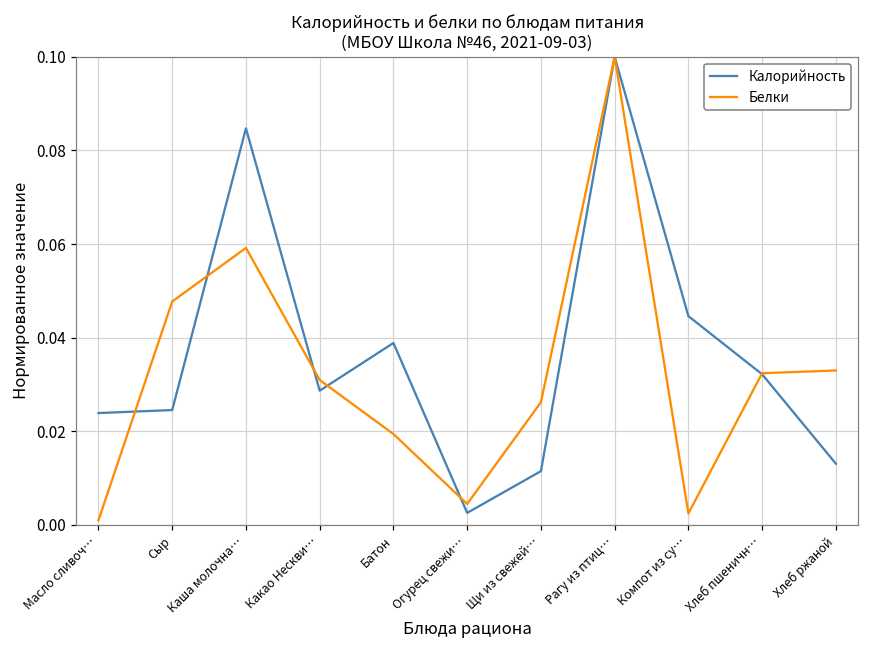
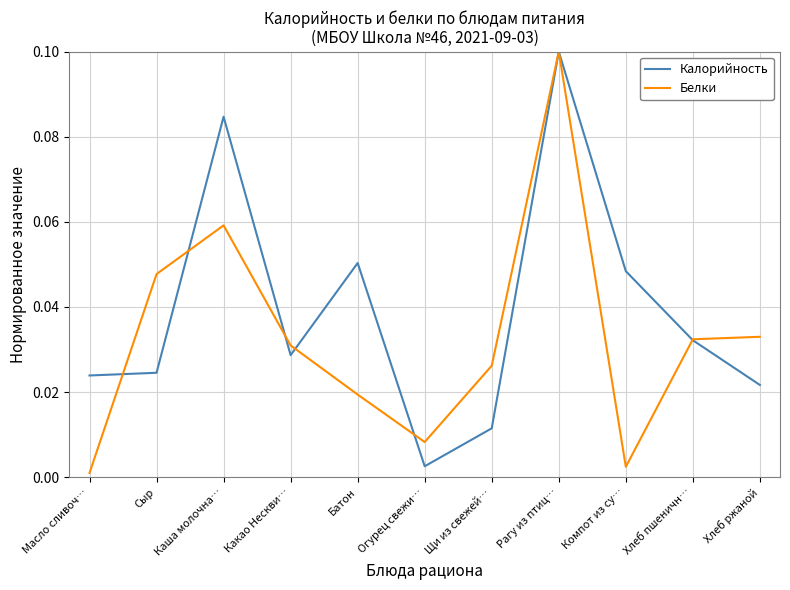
  {
    "Калорийность": {
      "Масло сливоч…": 0.024,
      "Сыр": 0.025,
      "Каша молочна…": 0.085,
      "Какао Нескви…": 0.029,
-     "Батон": 0.039,
+     "Батон": 0.050,
      "Огурец свежи…": 0.003,
      "Щи из свежей…": 0.011,
-     "Компот из су…": 0.045,
-     "Хлеб ржаной": 0.013
+     "Компот из су…": 0.048,
+     "Хлеб ржаной": 0.022
    },
    "Белки": {
      "Масло сливоч…": 0.001,
      "Сыр": 0.048,
      "Каша молочна…": 0.059,
      "Какао Нескви…": 0.031,
      "Батон": 0.019,
-     "Огурец свежи…": 0.004,
+     "Огурец свежи…": 0.008,
      "Щи из свежей…": 0.026,
      "Компот из су…": 0.002,
      "Хлеб ржаной": 0.033
    }
  }
